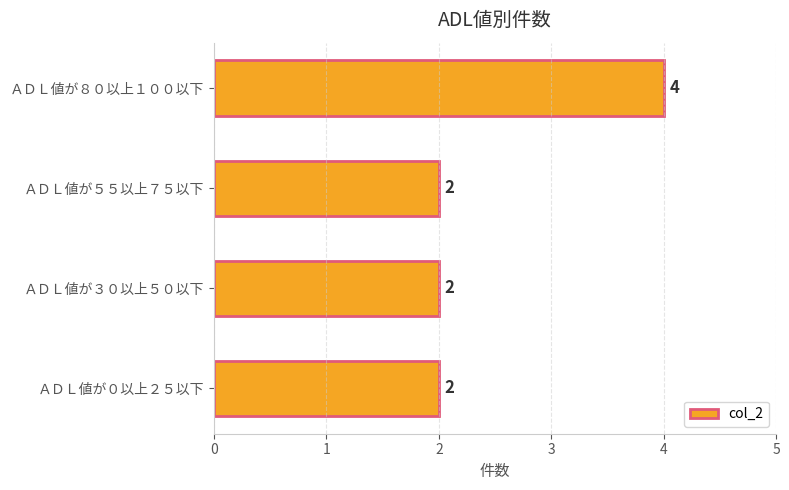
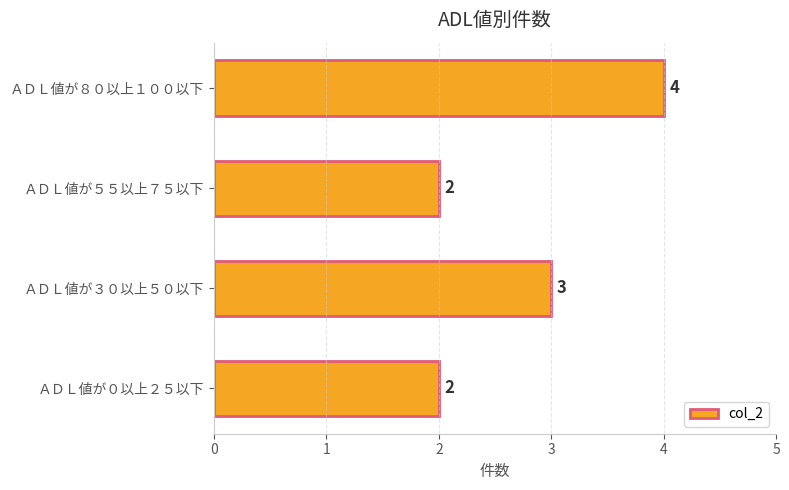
  {
    "ＡＤＬ値が８０以上１００以下": 4,
    "ＡＤＬ値が５５以上７５以下": 2,
-   "ＡＤＬ値が３０以上５０以下": 2,
+   "ＡＤＬ値が３０以上５０以下": 3,
    "ＡＤＬ値が０以上２５以下": 2
  }
